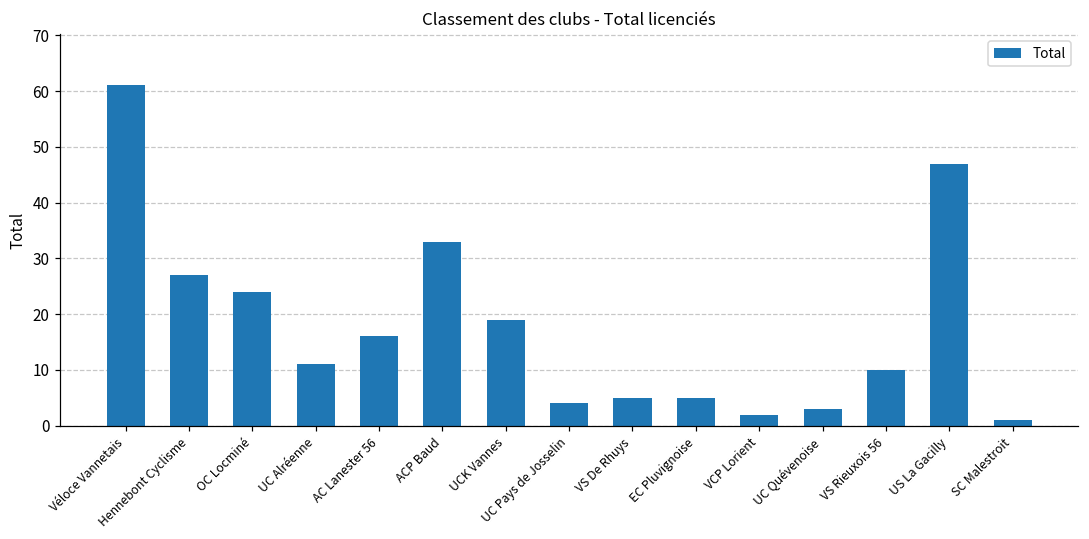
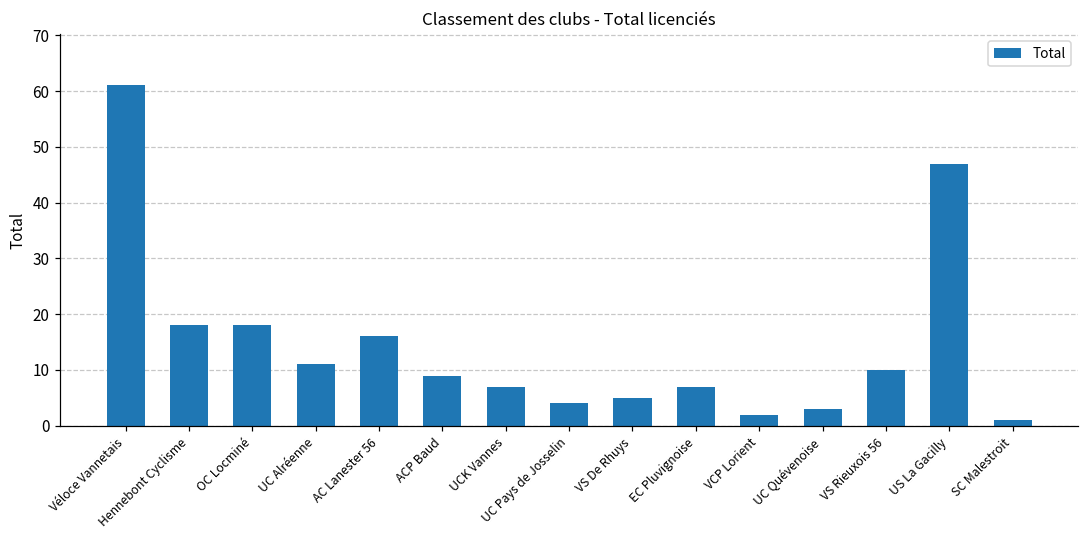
  {
    "Véloce Vannetais": 61,
-   "Hennebont Cyclisme": 27,
-   "OC Locminé": 24,
+   "Hennebont Cyclisme": 18,
+   "OC Locminé": 18,
    "UC Alréenne": 11,
    "AC Lanester 56": 16,
-   "ACP Baud": 33,
-   "UCK Vannes": 19,
+   "ACP Baud": 9,
+   "UCK Vannes": 7,
    "UC Pays de Josselin": 4,
    "VS De Rhuys": 5,
-   "EC Pluvignoise": 5,
+   "EC Pluvignoise": 7,
    "VCP Lorient": 2,
    "UC Quévenoise": 3,
    "VS Rieuxois 56": 10,
    "US La Gacilly": 47,
    "SC Malestroit": 1
  }
